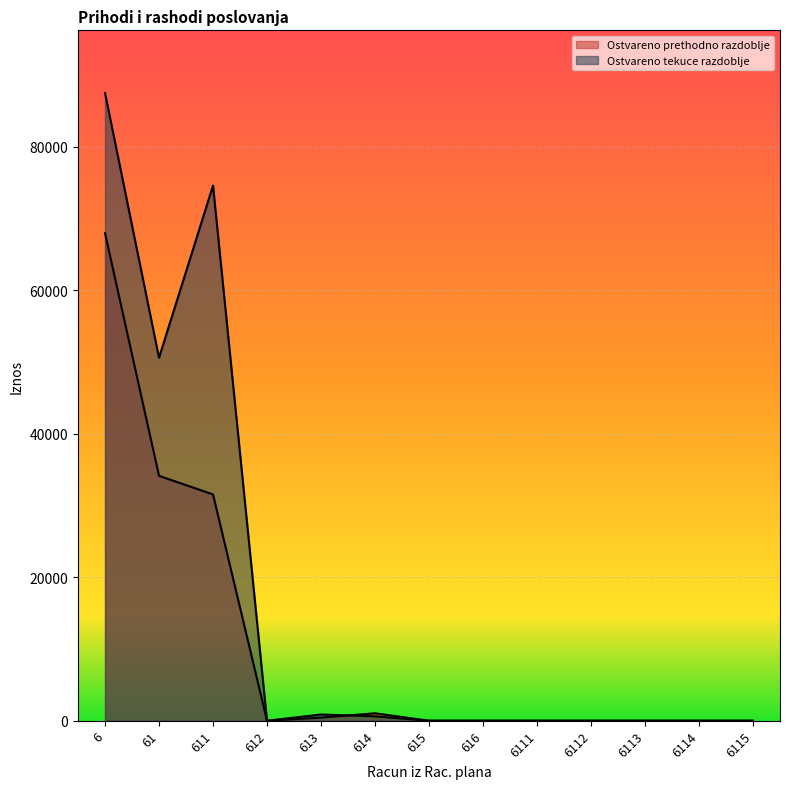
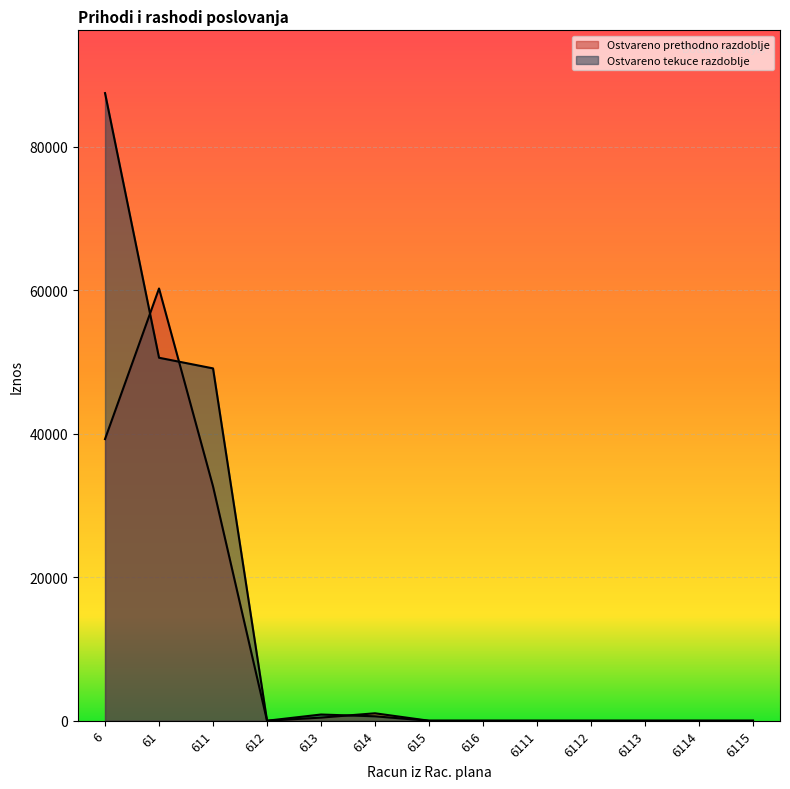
  {
    "Ostvareno prethodno razdoblje": {
-     "6": 68000,
-     "61": 34000,
-     "611": 32000,
+     "6": 39000,
+     "61": 60000,
+     "611": 33000,
      "613": 0,
      "614": 1000
    },
    "Ostvareno tekuce razdoblje": {
      "6": 87000,
      "61": 51000,
-     "611": 75000,
+     "611": 49000,
      "613": 1000,
      "614": 1000
    }
  }
